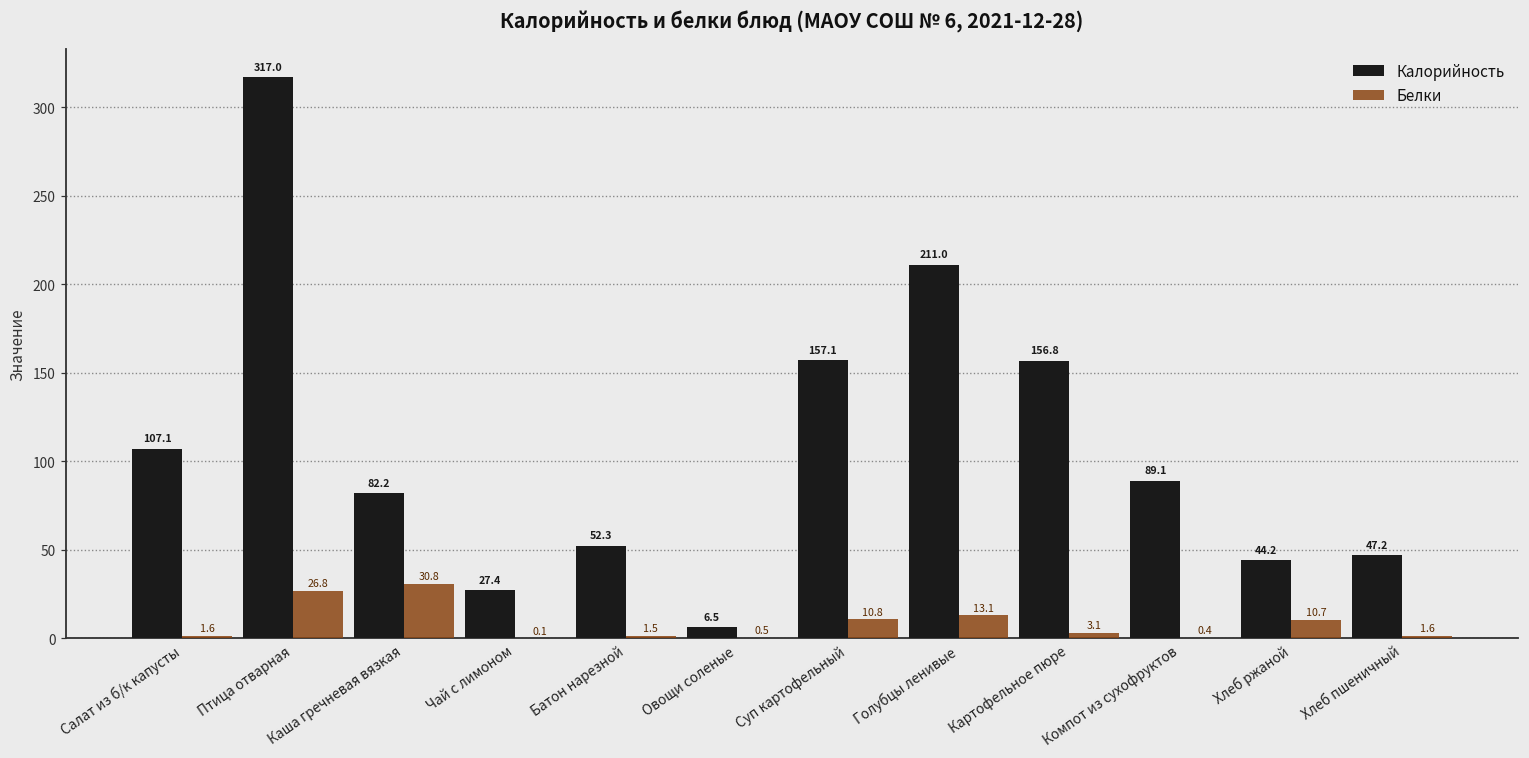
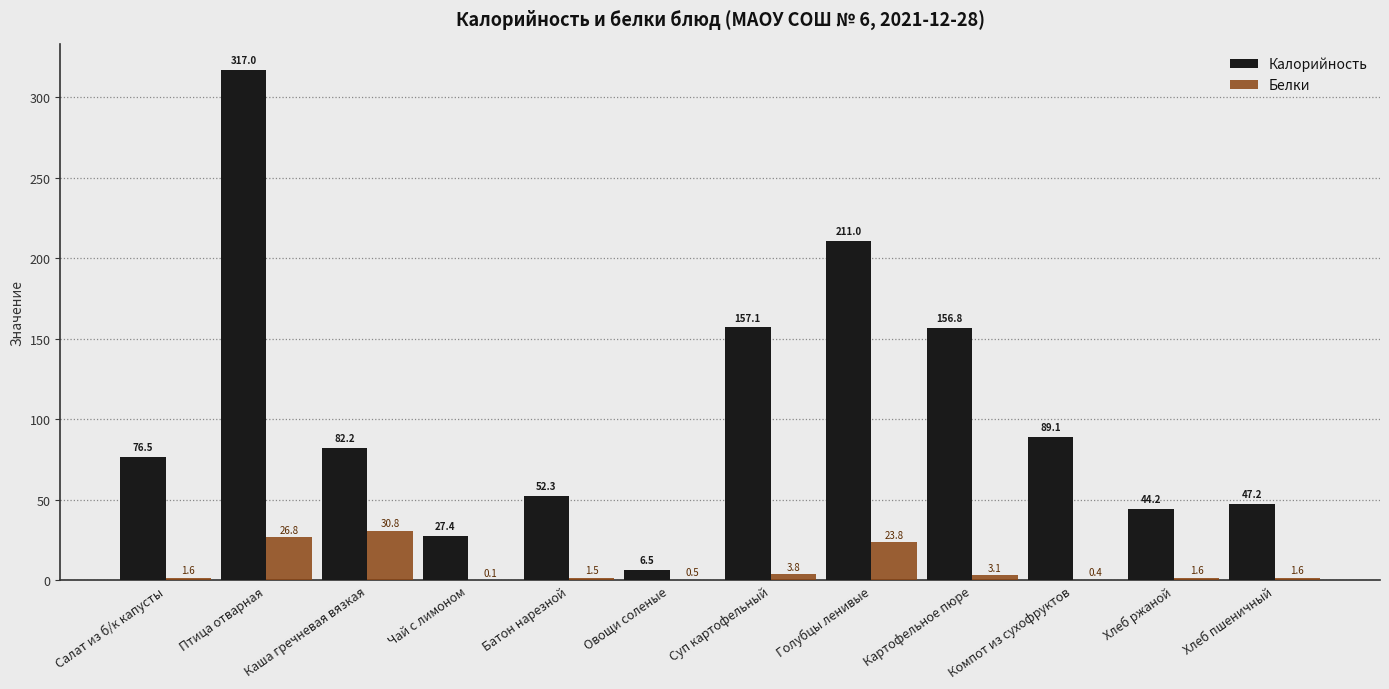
  {
    "Калорийность": {
-     "Салат из б/к капусты": 107.1,
+     "Салат из б/к капусты": 76.5,
      "Птица отварная": 317.0,
      "Каша гречневая вязкая": 82.2,
      "Чай с лимоном": 27.4,
      "Батон нарезной": 52.3,
      "Овощи соленые": 6.5,
      "Суп картофельный": 157.1,
      "Голубцы ленивые": 211.0,
      "Картофельное пюре": 156.8,
      "Компот из сухофруктов": 89.1,
      "Хлеб ржаной": 44.2,
      "Хлеб пшеничный": 47.2
    },
    "Белки": {
      "Салат из б/к капусты": 1.6,
      "Птица отварная": 26.8,
      "Каша гречневая вязкая": 30.8,
      "Чай с лимоном": 0.1,
      "Батон нарезной": 1.5,
      "Овощи соленые": 0.5,
-     "Суп картофельный": 10.8,
-     "Голубцы ленивые": 13.1,
+     "Суп картофельный": 3.8,
+     "Голубцы ленивые": 23.8,
      "Картофельное пюре": 3.1,
      "Компот из сухофруктов": 0.4,
-     "Хлеб ржаной": 10.7,
+     "Хлеб ржаной": 1.6,
      "Хлеб пшеничный": 1.6
    }
  }
